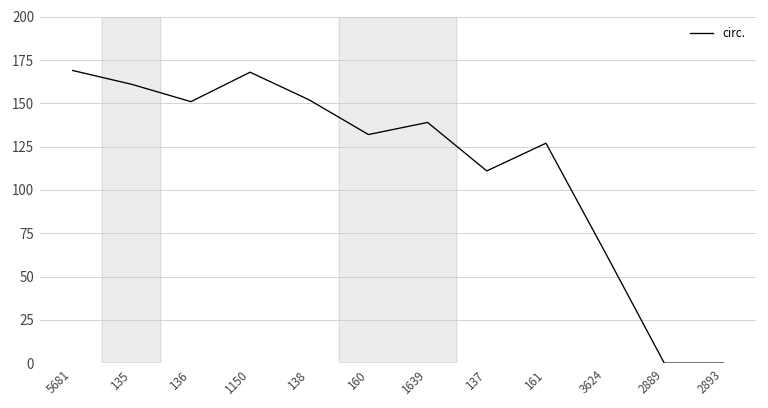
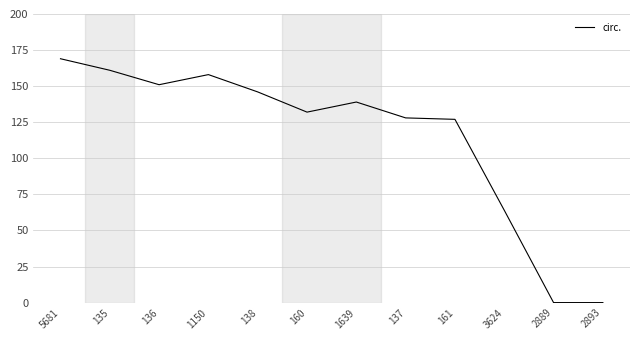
  {
    "5681": 169,
    "135": 161,
    "136": 151,
-   "1150": 168,
-   "138": 152,
+   "1150": 158,
+   "138": 146,
    "160": 132,
    "1639": 139,
-   "137": 111,
+   "137": 128,
    "161": 127,
    "3624": 64,
    "2889": 0,
    "2893": 0
  }
